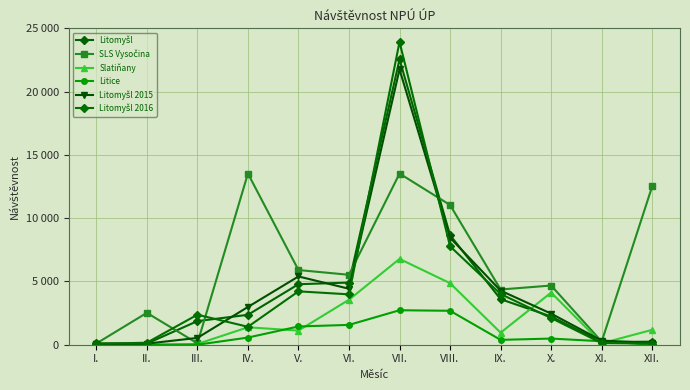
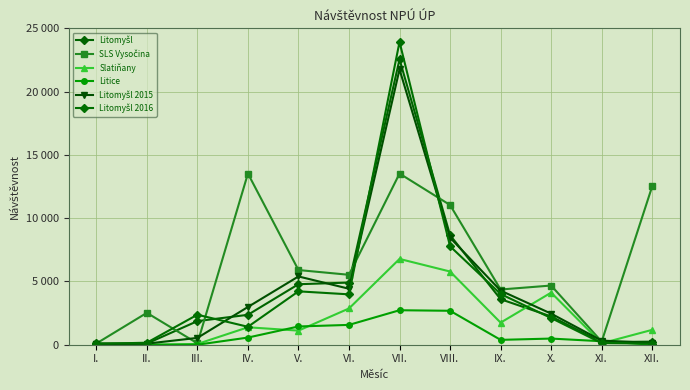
  {
    "Slatiňany": {
      "V.": 1100,
-     "VI.": 3600,
+     "VI.": 2900,
      "VII.": 6800,
-     "VIII.": 4900,
-     "IX.": 1000,
+     "VIII.": 5800,
+     "IX.": 1700,
      "X.": 4100,
      "XII.": 1200
    }
  }
